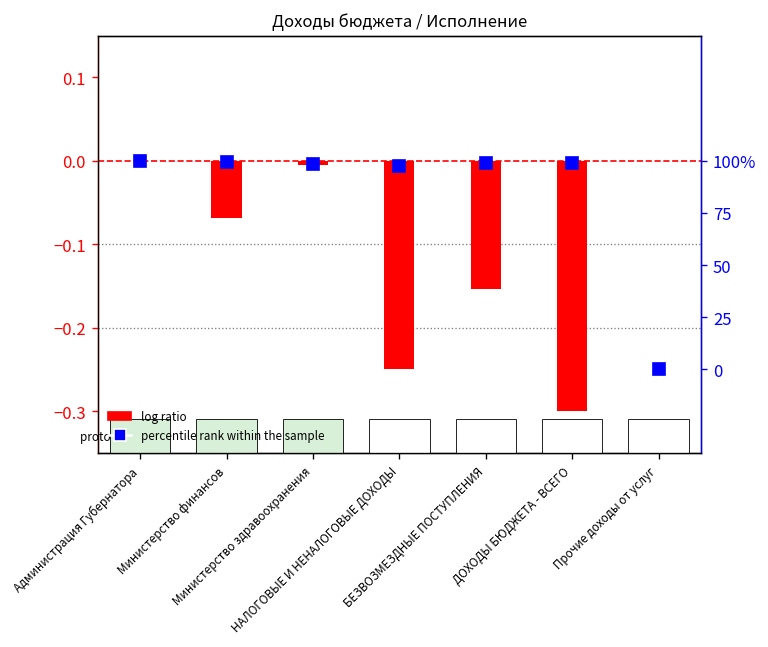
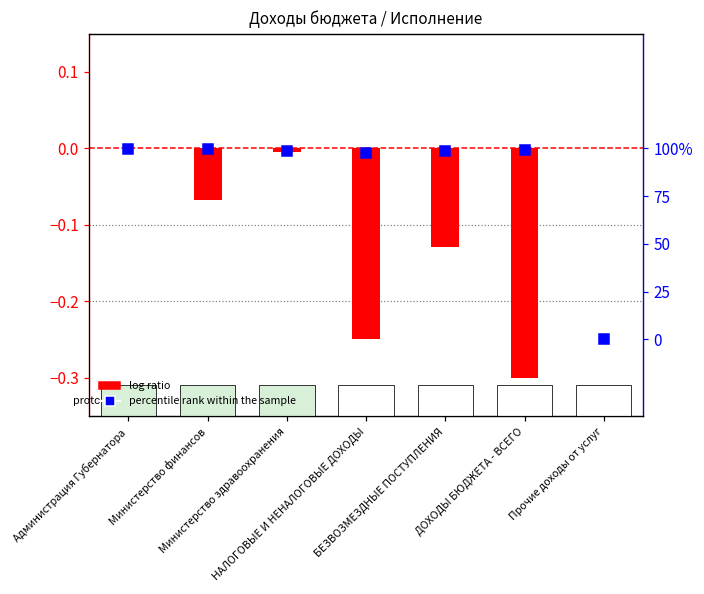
  {
    "log ratio": {
      "Министерство финансов": -0.07,
      "Министерство здравоохранения": -0.01,
      "НАЛОГОВЫЕ И НЕНАЛОГОВЫЕ ДОХОДЫ": -0.25,
-     "БЕЗВОЗМЕЗДНЫЕ ПОСТУПЛЕНИЯ": -0.15,
+     "БЕЗВОЗМЕЗДНЫЕ ПОСТУПЛЕНИЯ": -0.13,
      "ДОХОДЫ БЮДЖЕТА - ВСЕГО": -0.30
    }
  }
